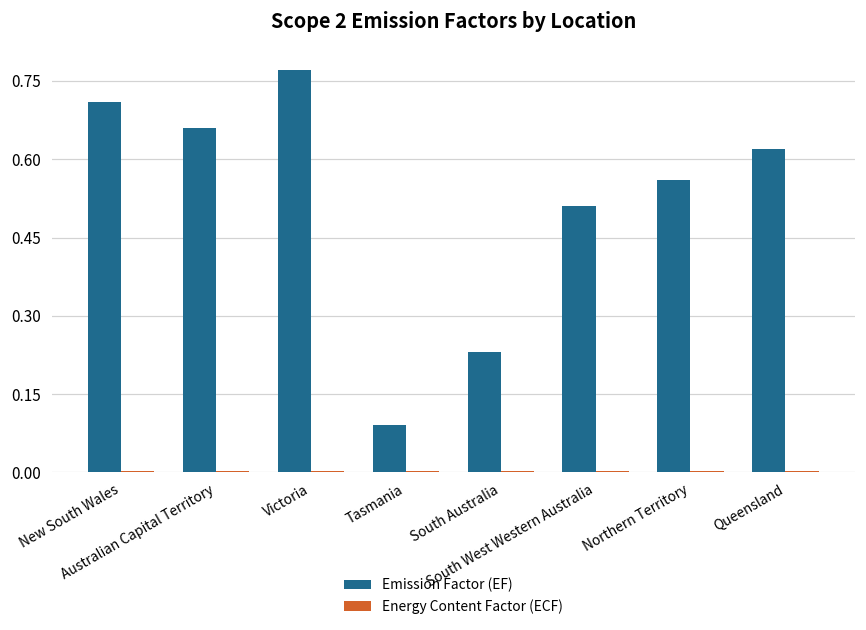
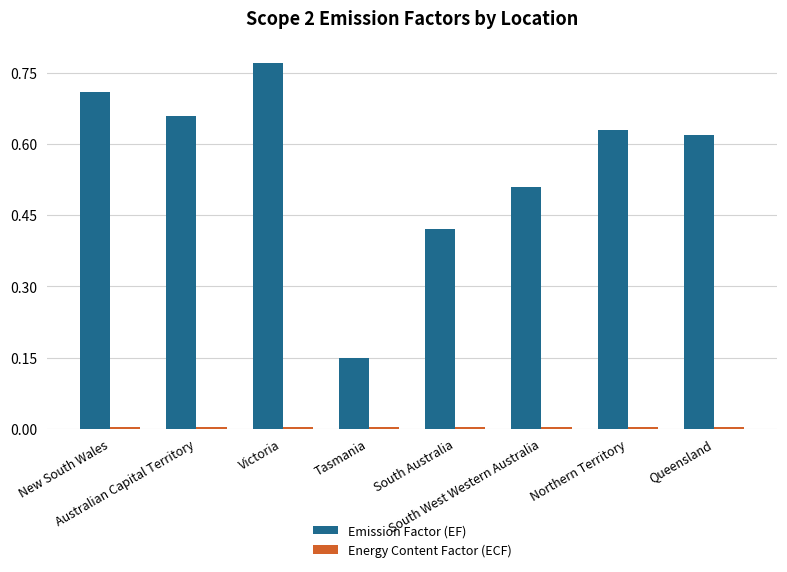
  {
    "Emission Factor (EF)": {
      "New South Wales": 0.71,
      "Australian Capital Territory": 0.66,
      "Victoria": 0.77,
-     "Tasmania": 0.09,
-     "South Australia": 0.23,
+     "Tasmania": 0.15,
+     "South Australia": 0.42,
      "South West Western Australia": 0.51,
-     "Northern Territory": 0.56,
+     "Northern Territory": 0.63,
      "Queensland": 0.62
    }
  }
